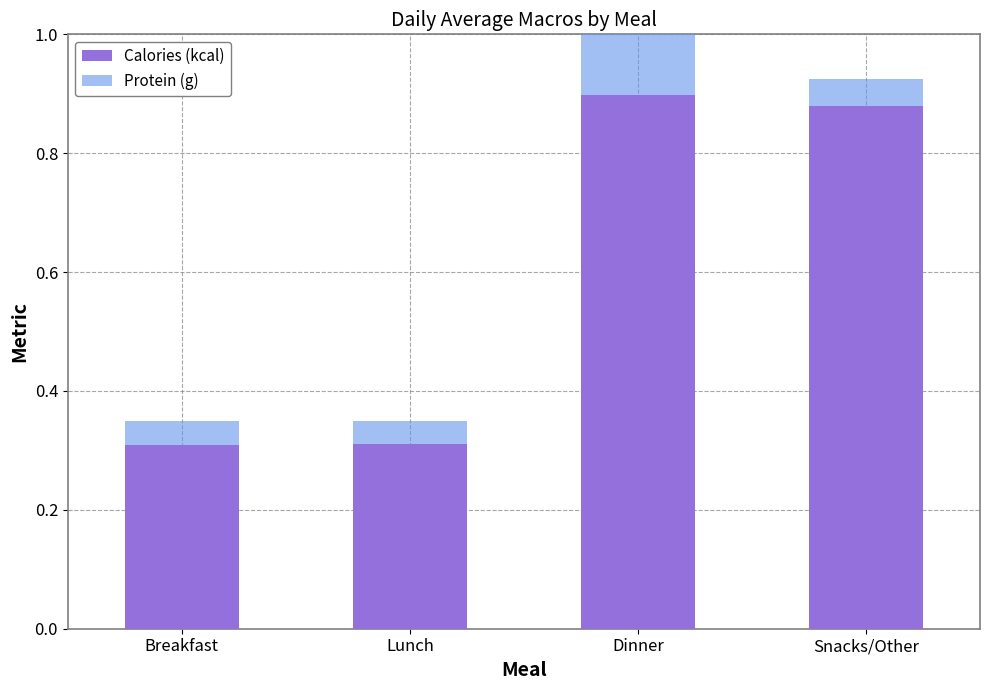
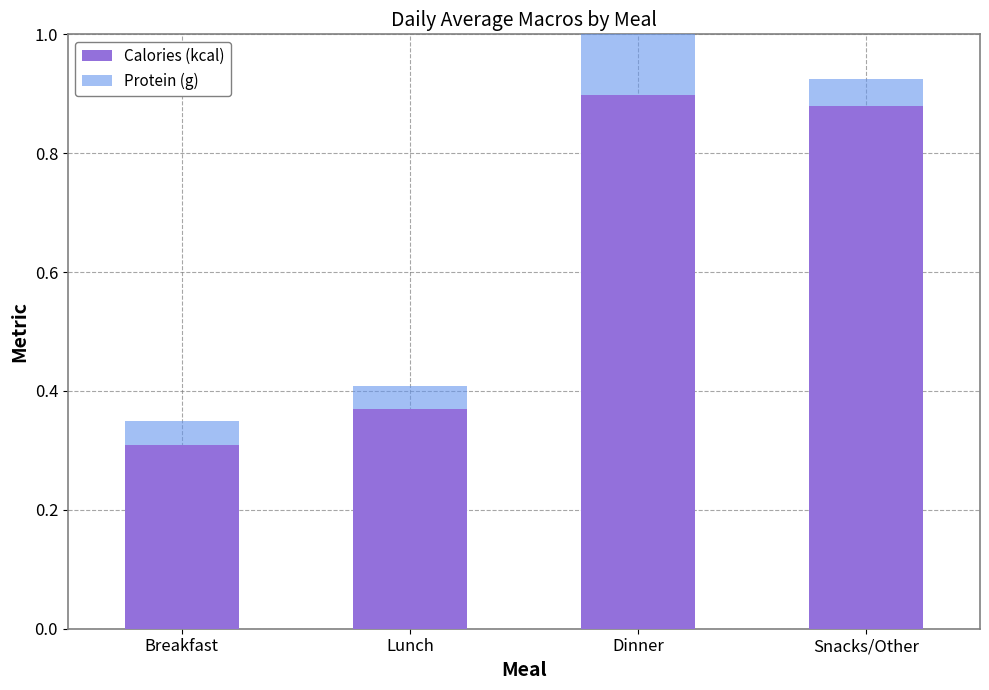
  {
    "Calories (kcal)": {
      "Breakfast": 0.31,
-     "Lunch": 0.31,
+     "Lunch": 0.37,
      "Dinner": 0.90,
      "Snacks/Other": 0.88
    },
    "Protein (g)": {
      "Breakfast": 0.04,
      "Lunch": 0.04,
      "Dinner": 0.10,
      "Snacks/Other": 0.05
    }
  }
